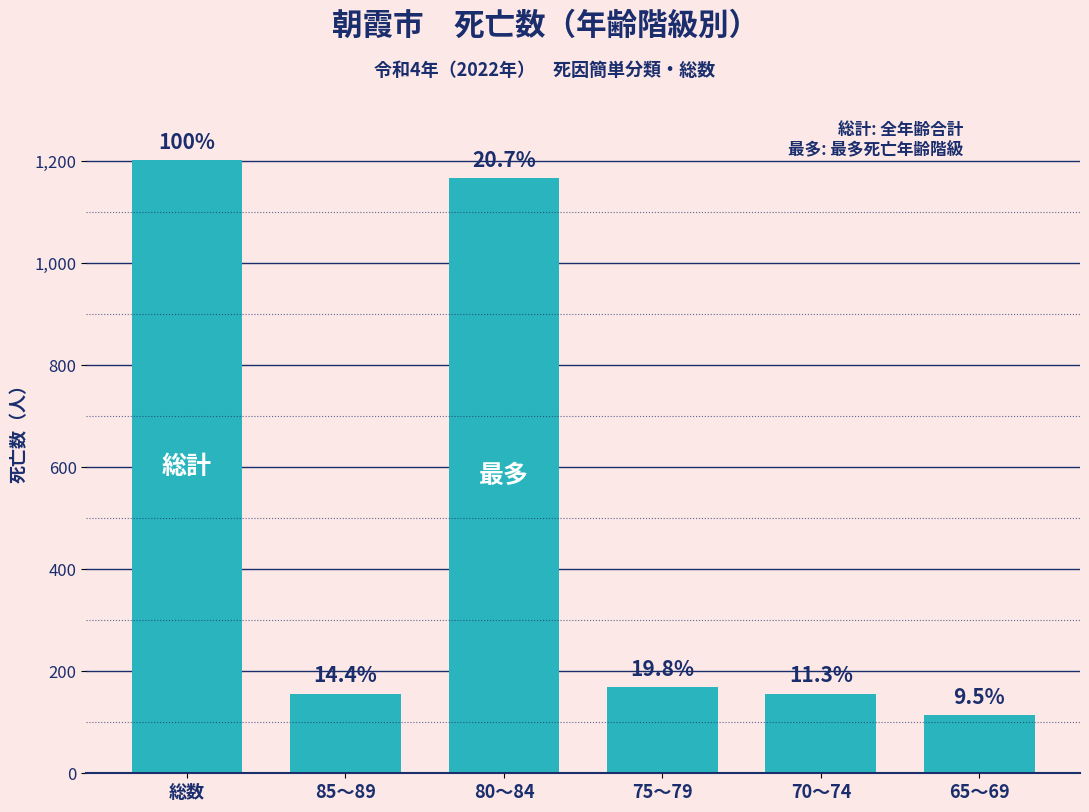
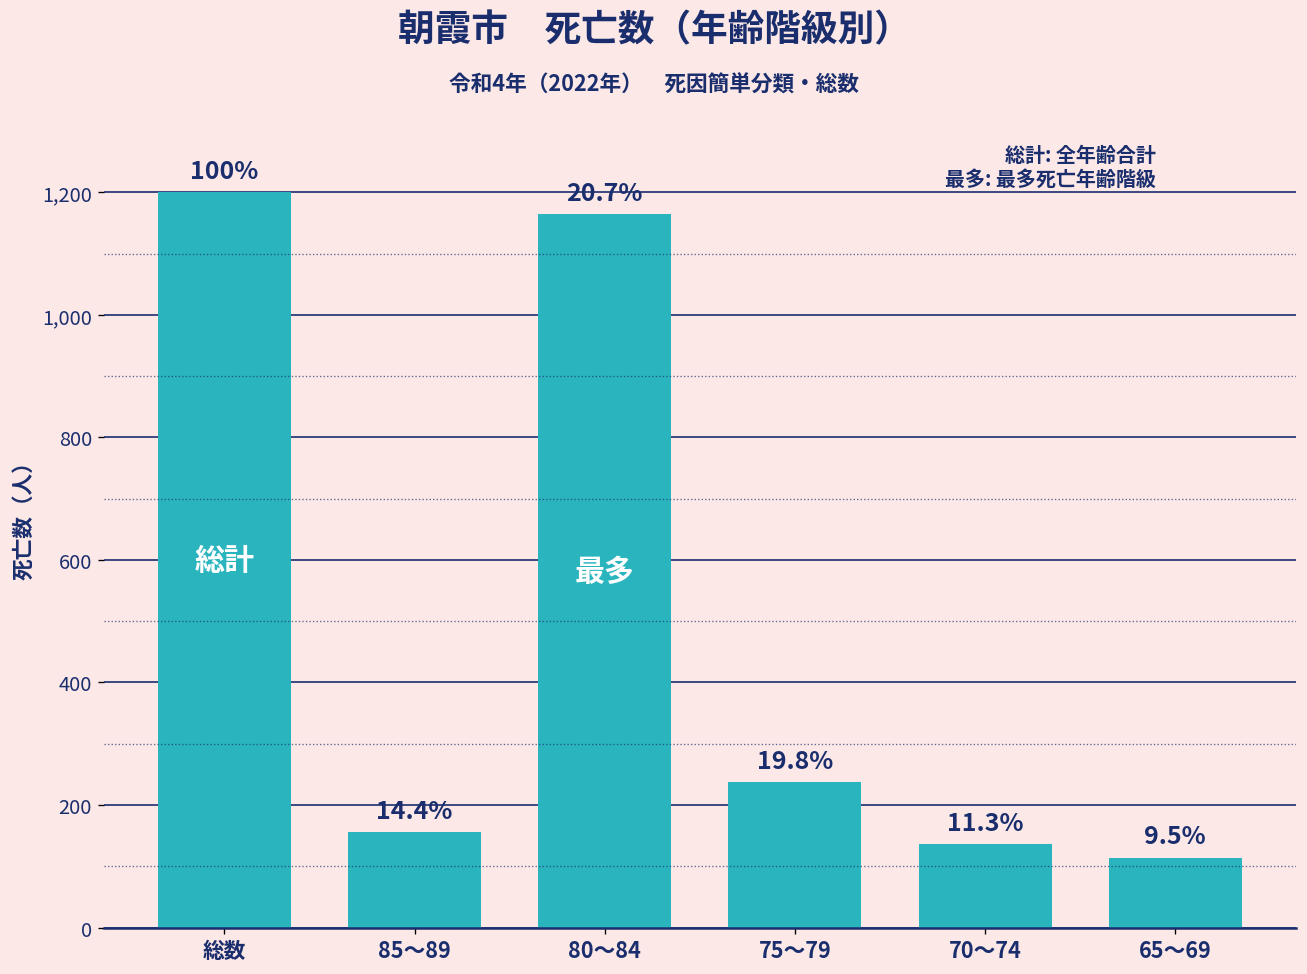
  {
-   "75～79": 170,
-   "70～74": 160
+   "75～79": 240,
+   "70～74": 140
  }
